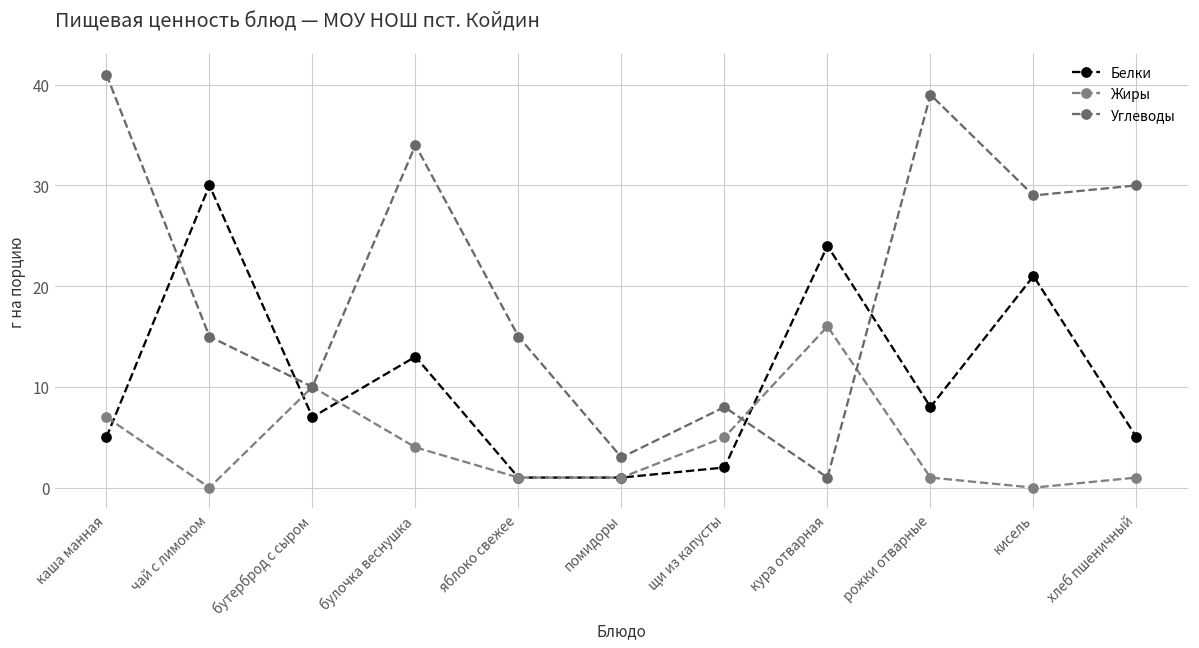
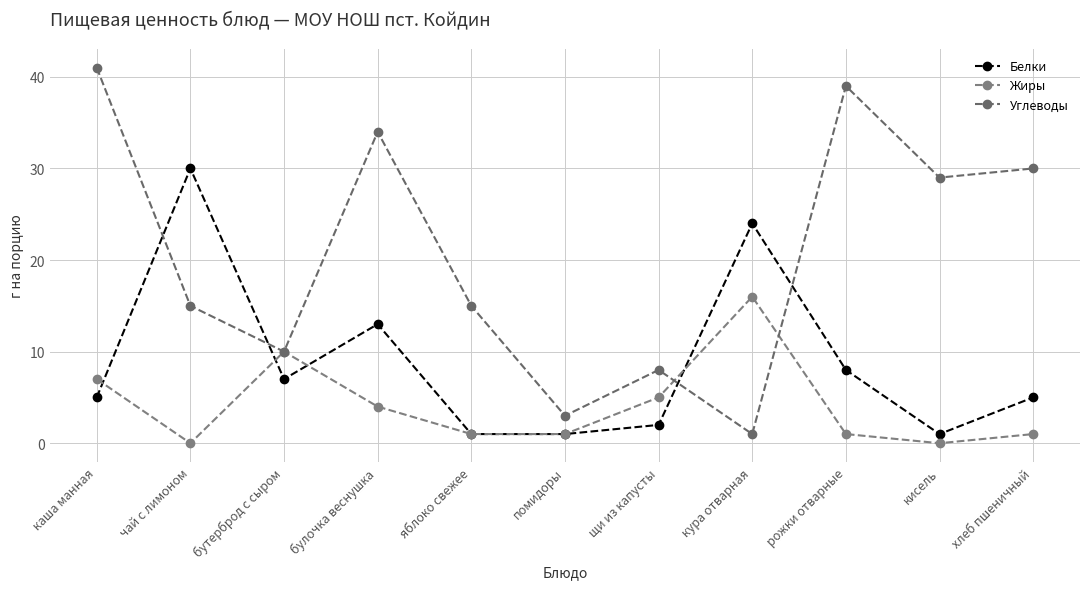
  {
    "Белки": {
      "каша манная": 5,
      "чай с лимоном": 30,
      "бутерброд с сыром": 7,
      "булочка веснушка": 13,
      "щи из капусты": 2,
      "кура отварная": 24,
      "рожки отварные": 8,
-     "кисель": 21,
+     "кисель": 1,
      "хлеб пшеничный": 5
    }
  }
